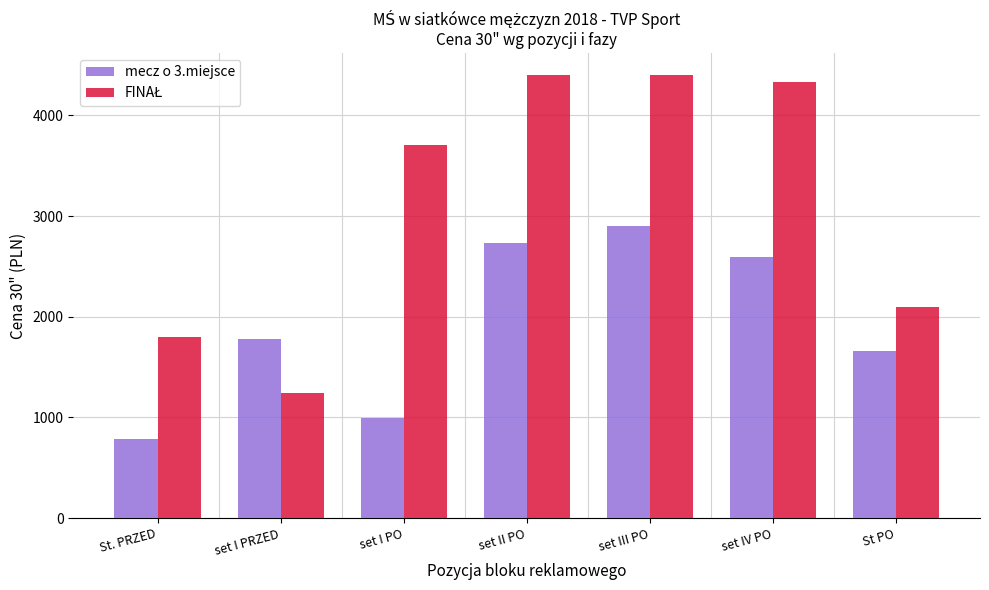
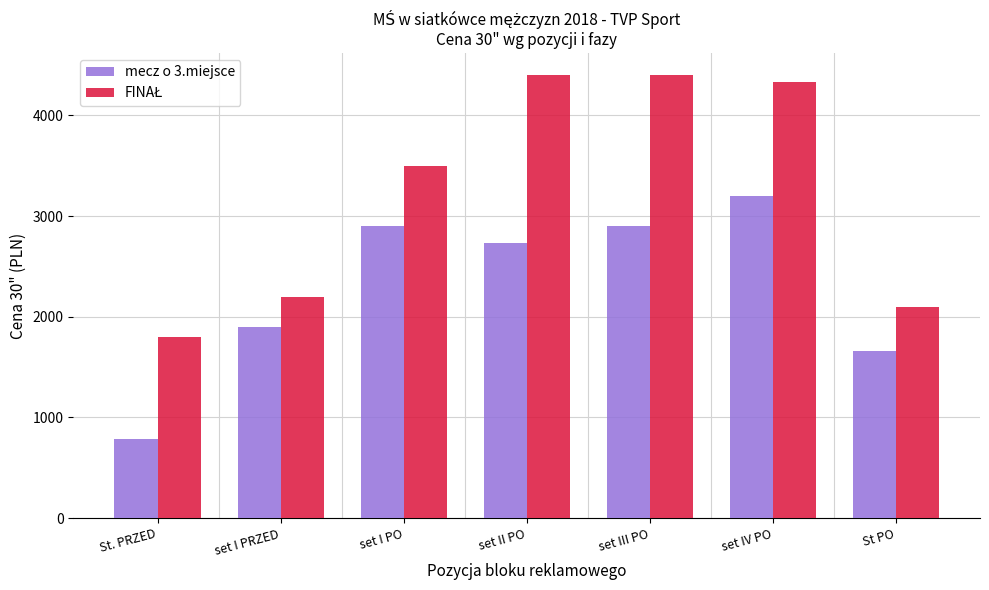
  {
    "mecz o 3.miejsce": {
      "St. PRZED": 780,
-     "set I PRZED": 1780,
-     "set I PO": 990,
+     "set I PRZED": 1900,
+     "set I PO": 2900,
      "set II PO": 2730,
      "set III PO": 2900,
-     "set IV PO": 2600,
+     "set IV PO": 3200,
      "St PO": 1660
    },
    "FINAŁ": {
      "St. PRZED": 1800,
-     "set I PRZED": 1240,
-     "set I PO": 3700,
+     "set I PRZED": 2200,
+     "set I PO": 3500,
      "set II PO": 4400,
      "set III PO": 4400,
      "set IV PO": 4330,
      "St PO": 2100
    }
  }
